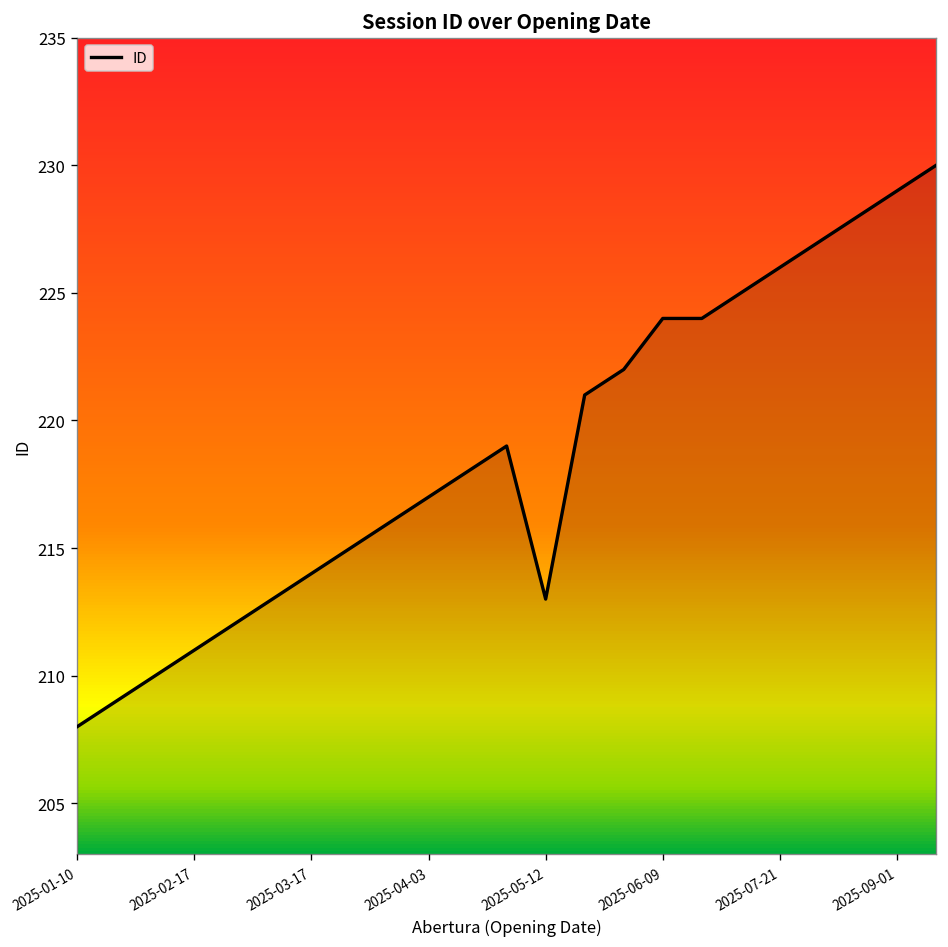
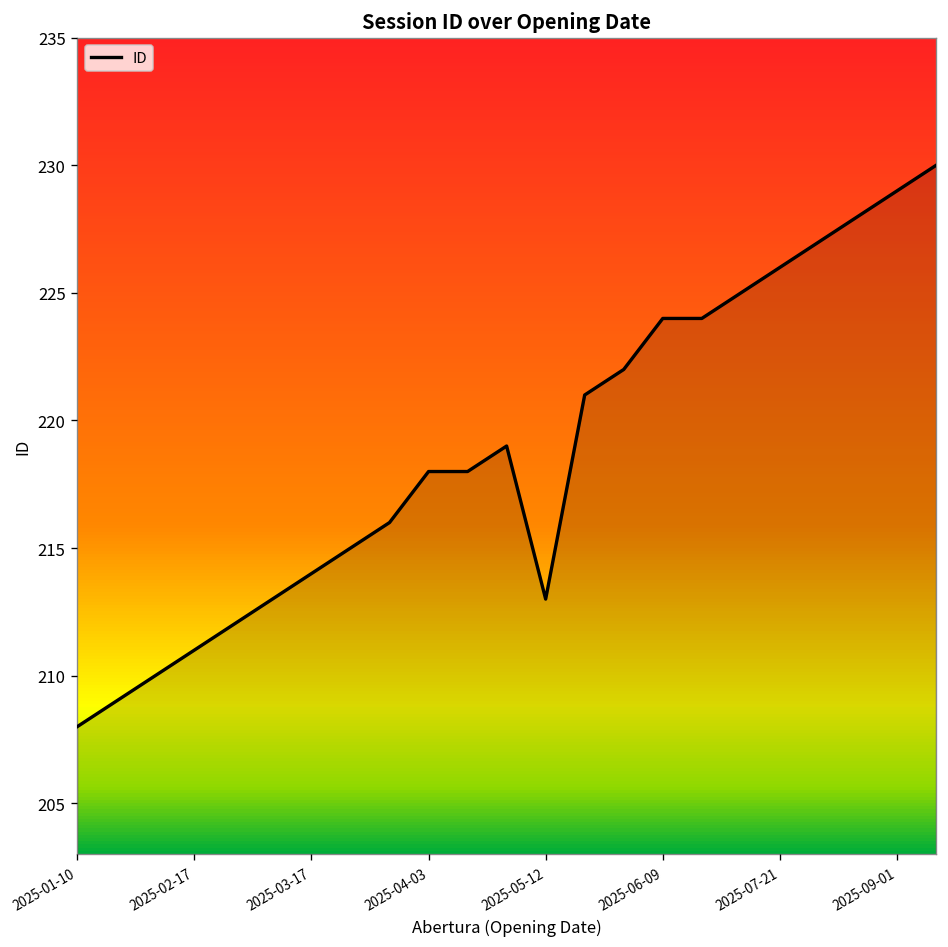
  {
    "2025-01-10": 208,
    "2025-02-17": 211,
    "2025-03-17": 214,
-   "2025-04-03": 217,
+   "2025-04-03": 218,
    "2025-05-12": 213,
    "2025-06-09": 224,
    "2025-07-21": 226,
    "2025-09-01": 229
  }
